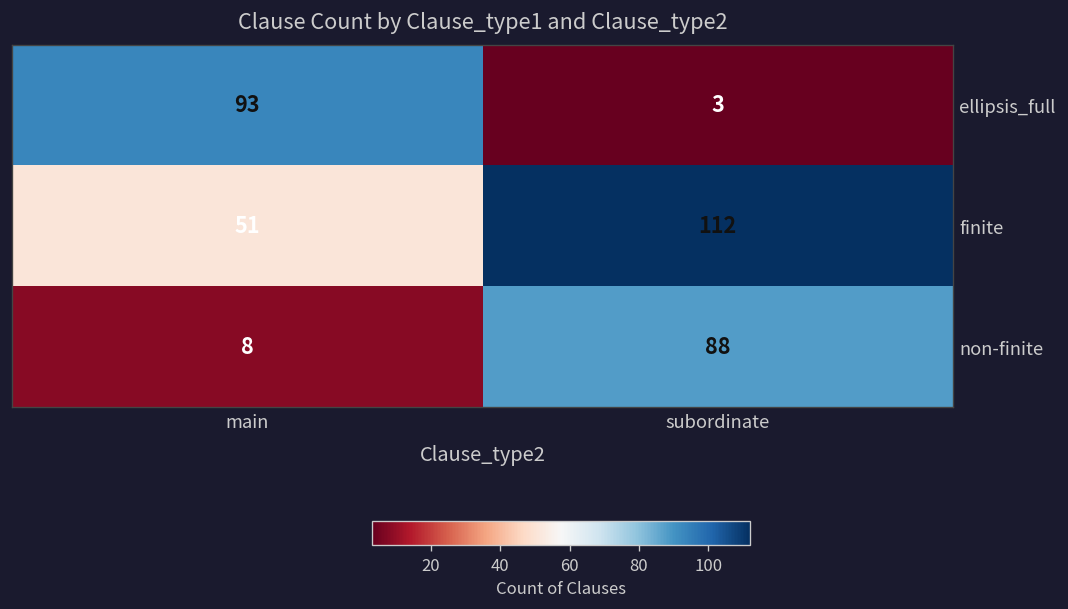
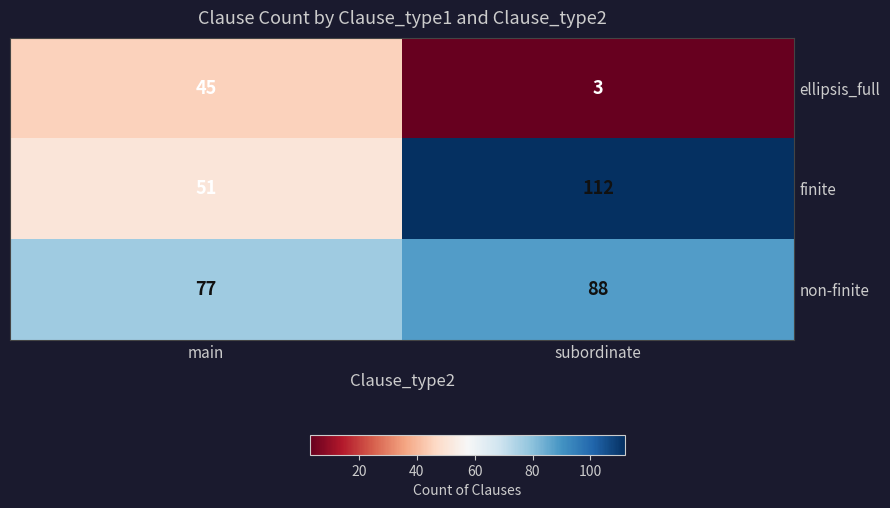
  {
    "ellipsis_full": {
-     "main": 93,
+     "main": 45,
      "subordinate": 3
    },
    "finite": {
      "subordinate": 112
    },
    "non-finite": {
-     "main": 8,
+     "main": 77,
      "subordinate": 88
    }
  }
